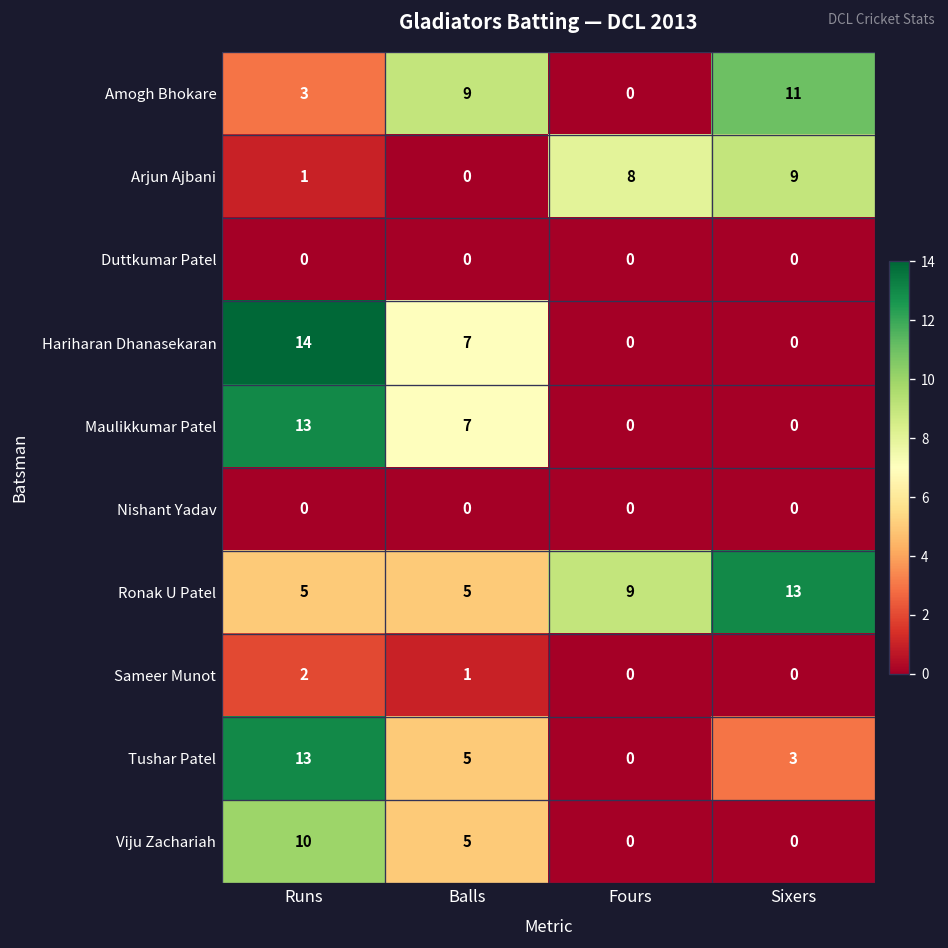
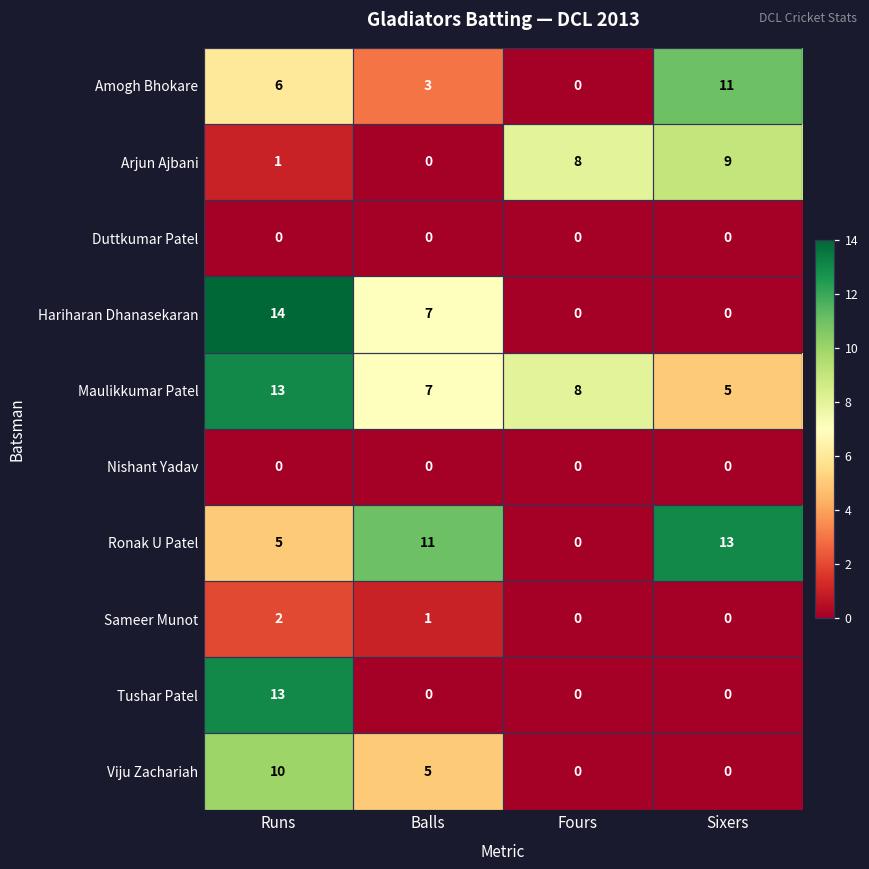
  {
    "Amogh Bhokare": {
-     "Runs": 3,
-     "Balls": 9,
+     "Runs": 6,
+     "Balls": 3,
      "Fours": 0,
      "Sixers": 11
    },
    "Arjun Ajbani": {
      "Runs": 1,
      "Balls": 0,
      "Fours": 8,
      "Sixers": 9
    },
    "Duttkumar Patel": {
      "Runs": 0,
      "Balls": 0,
      "Fours": 0,
      "Sixers": 0
    },
    "Hariharan Dhanasekaran": {
      "Runs": 14,
      "Balls": 7,
      "Fours": 0,
      "Sixers": 0
    },
    "Maulikkumar Patel": {
      "Runs": 13,
      "Balls": 7,
-     "Fours": 0,
-     "Sixers": 0
+     "Fours": 8,
+     "Sixers": 5
    },
    "Nishant Yadav": {
      "Runs": 0,
      "Balls": 0,
      "Fours": 0,
      "Sixers": 0
    },
    "Ronak U Patel": {
      "Runs": 5,
-     "Balls": 5,
-     "Fours": 9,
+     "Balls": 11,
+     "Fours": 0,
      "Sixers": 13
    },
    "Sameer Munot": {
      "Runs": 2,
      "Balls": 1,
      "Fours": 0,
      "Sixers": 0
    },
    "Tushar Patel": {
      "Runs": 13,
-     "Balls": 5,
+     "Balls": 0,
      "Fours": 0,
-     "Sixers": 3
+     "Sixers": 0
    },
    "Viju Zachariah": {
      "Runs": 10,
      "Balls": 5,
      "Fours": 0,
      "Sixers": 0
    }
  }
